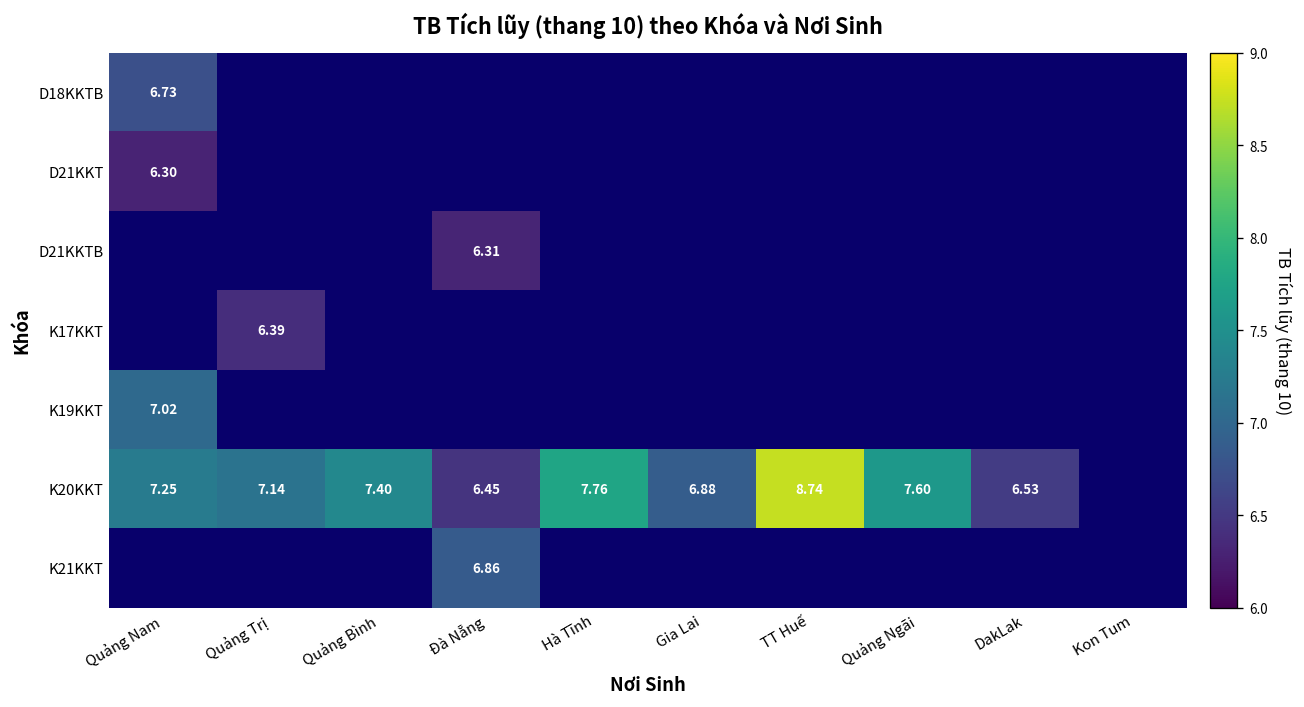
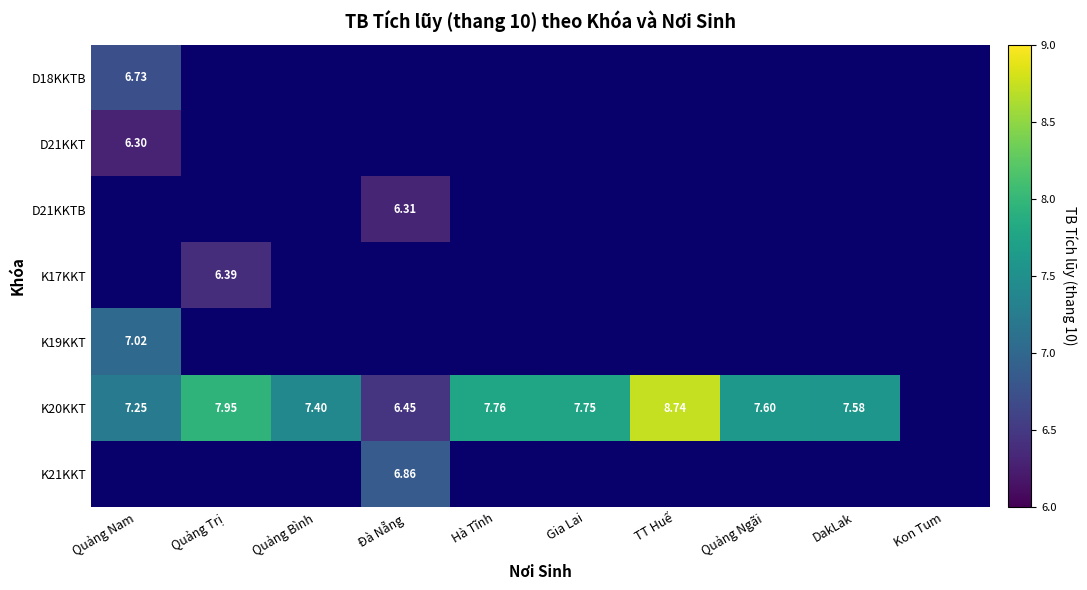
  {
    "D18KKTB": {
      "Quảng Nam": 6.73
    },
    "D21KKT": {
      "Quảng Nam": 6.30
    },
    "D21KKTB": {
      "Đà Nẵng": 6.31
    },
    "K17KKT": {
      "Quảng Trị": 6.39
    },
    "K19KKT": {
      "Quảng Nam": 7.02
    },
    "K20KKT": {
      "Quảng Nam": 7.25,
-     "Quảng Trị": 7.14,
+     "Quảng Trị": 7.95,
      "Quảng Bình": 7.40,
      "Đà Nẵng": 6.45,
      "Hà Tĩnh": 7.76,
-     "Gia Lai": 6.88,
+     "Gia Lai": 7.75,
      "TT Huế": 8.74,
      "Quảng Ngãi": 7.60,
-     "DakLak": 6.53
+     "DakLak": 7.58
    },
    "K21KKT": {
      "Đà Nẵng": 6.86
    }
  }
